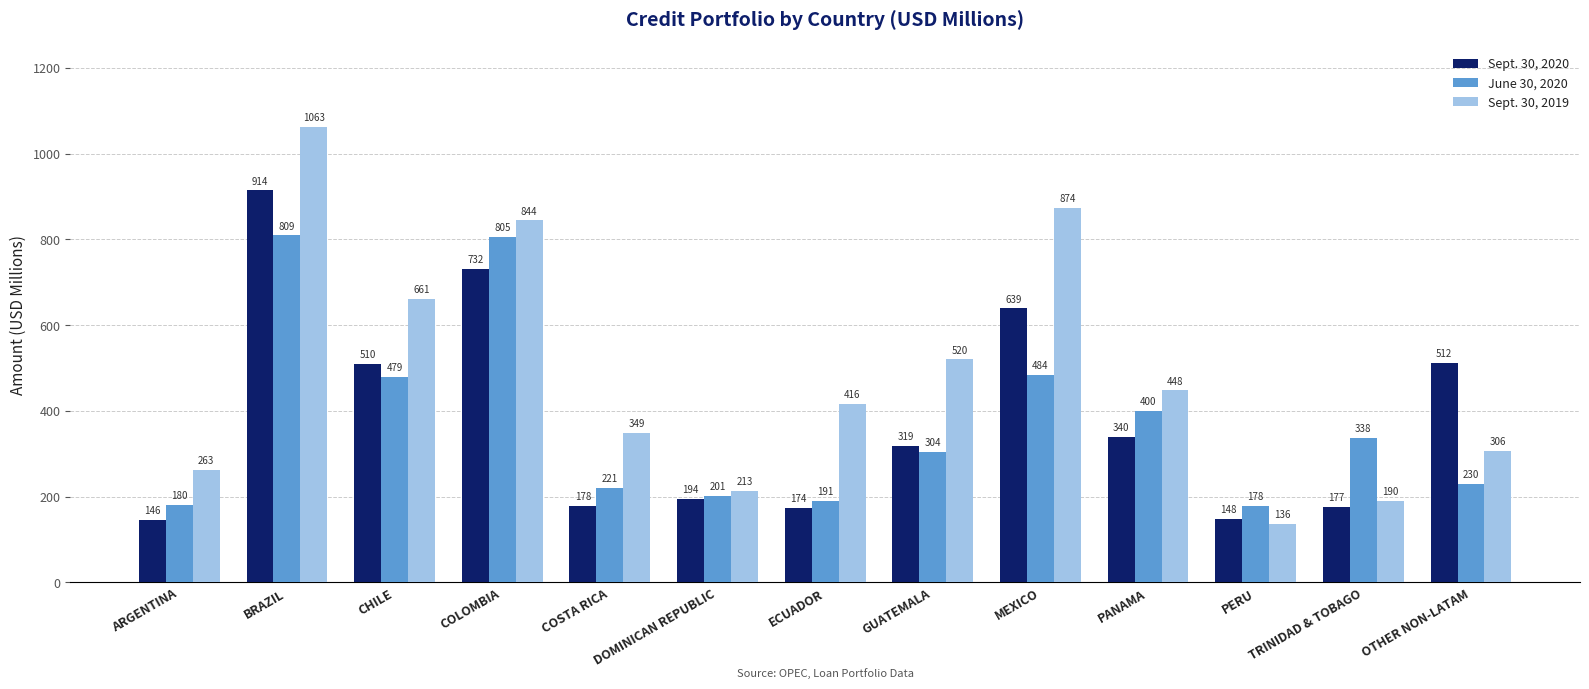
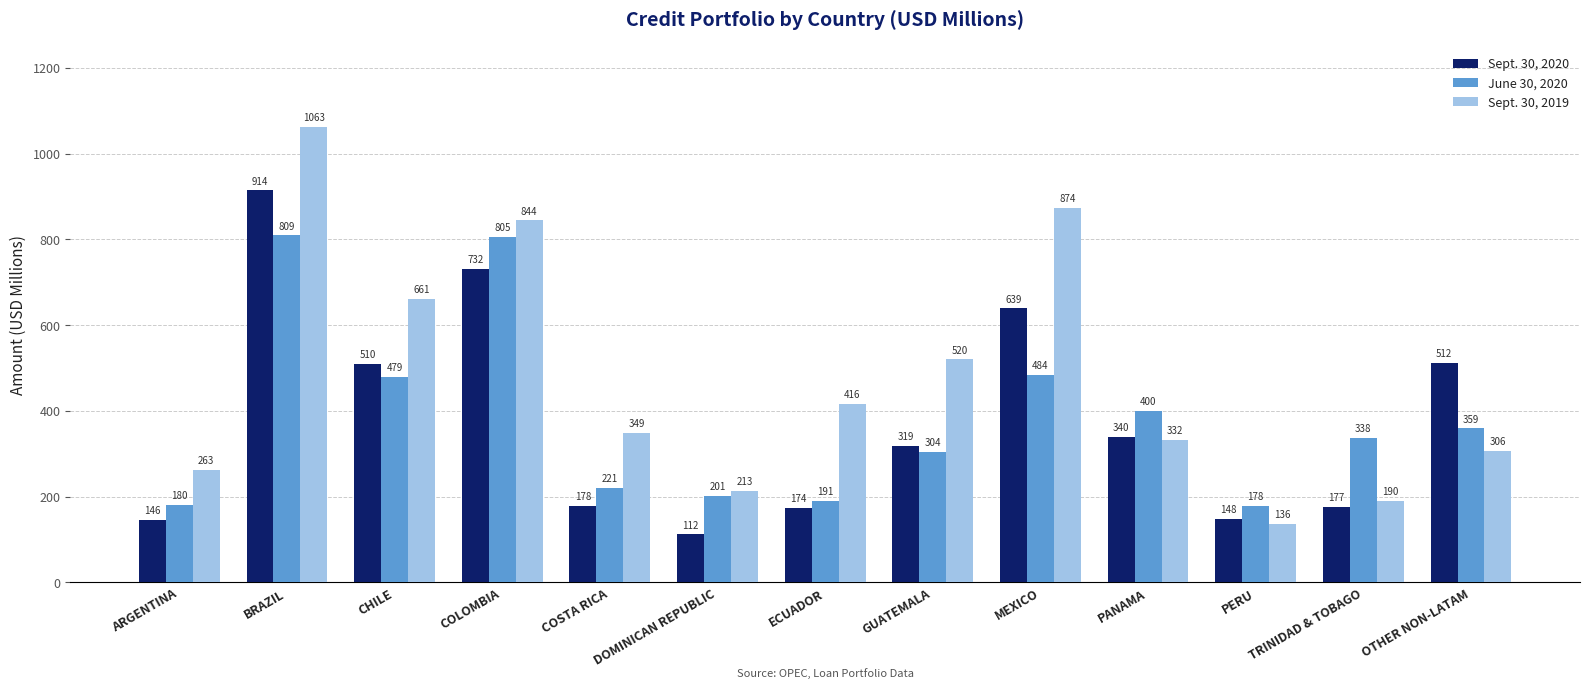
  {
    "Sept. 30, 2020": {
      "ARGENTINA": 146,
      "BRAZIL": 914,
      "CHILE": 510,
      "COLOMBIA": 732,
      "COSTA RICA": 178,
-     "DOMINICAN REPUBLIC": 194,
+     "DOMINICAN REPUBLIC": 112,
      "ECUADOR": 174,
      "GUATEMALA": 319,
      "MEXICO": 639,
      "PANAMA": 340,
      "PERU": 148,
      "TRINIDAD & TOBAGO": 177,
      "OTHER NON-LATAM": 512
    },
    "June 30, 2020": {
      "ARGENTINA": 180,
      "BRAZIL": 809,
      "CHILE": 479,
      "COLOMBIA": 805,
      "COSTA RICA": 221,
      "DOMINICAN REPUBLIC": 201,
      "ECUADOR": 191,
      "GUATEMALA": 304,
      "MEXICO": 484,
      "PANAMA": 400,
      "PERU": 178,
      "TRINIDAD & TOBAGO": 338,
-     "OTHER NON-LATAM": 230
+     "OTHER NON-LATAM": 359
    },
    "Sept. 30, 2019": {
      "ARGENTINA": 263,
      "BRAZIL": 1063,
      "CHILE": 661,
      "COLOMBIA": 844,
      "COSTA RICA": 349,
      "DOMINICAN REPUBLIC": 213,
      "ECUADOR": 416,
      "GUATEMALA": 520,
      "MEXICO": 874,
-     "PANAMA": 448,
+     "PANAMA": 332,
      "PERU": 136,
      "TRINIDAD & TOBAGO": 190,
      "OTHER NON-LATAM": 306
    }
  }
